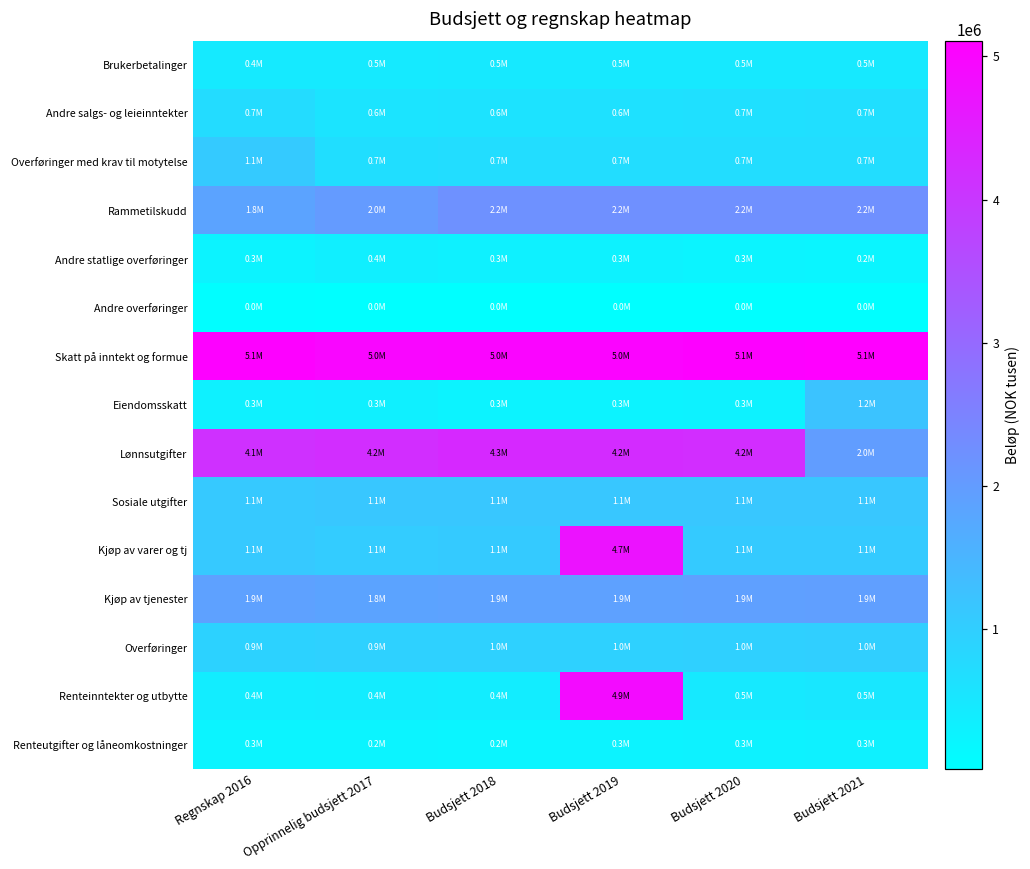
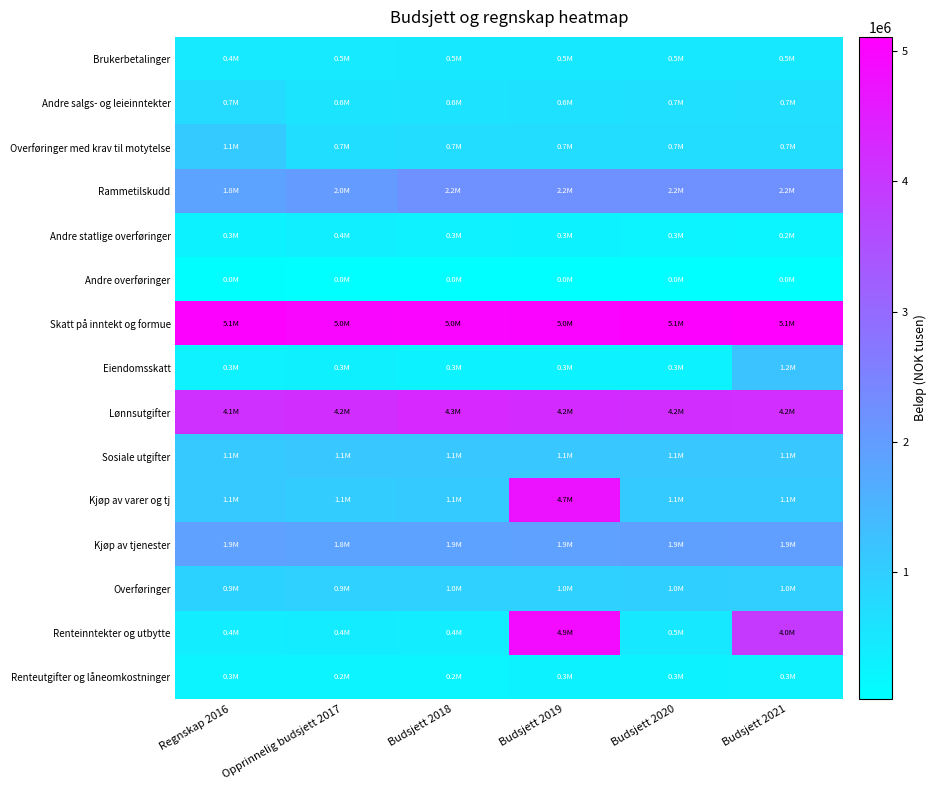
  {
    "Brukerbetalinger": {
      "Regnskap 2016": "0.4M",
      "Opprinnelig budsjett 2017": "0.5M",
      "Budsjett 2018": "0.5M",
      "Budsjett 2019": "0.5M",
      "Budsjett 2020": "0.5M",
      "Budsjett 2021": "0.5M"
    },
    "Andre salgs- og leieinntekter": {
      "Regnskap 2016": "0.7M",
      "Opprinnelig budsjett 2017": "0.6M",
      "Budsjett 2018": "0.6M",
      "Budsjett 2019": "0.6M",
      "Budsjett 2020": "0.7M",
      "Budsjett 2021": "0.7M"
    },
    "Overføringer med krav til motytelse": {
      "Regnskap 2016": "1.1M",
      "Opprinnelig budsjett 2017": "0.7M",
      "Budsjett 2018": "0.7M",
      "Budsjett 2019": "0.7M",
      "Budsjett 2020": "0.7M",
      "Budsjett 2021": "0.7M"
    },
    "Rammetilskudd": {
      "Regnskap 2016": "1.8M",
      "Opprinnelig budsjett 2017": "2.0M",
      "Budsjett 2018": "2.2M",
      "Budsjett 2019": "2.2M",
      "Budsjett 2020": "2.2M",
      "Budsjett 2021": "2.2M"
    },
    "Andre statlige overføringer": {
      "Regnskap 2016": "0.3M",
      "Opprinnelig budsjett 2017": "0.4M",
      "Budsjett 2018": "0.3M",
      "Budsjett 2019": "0.3M",
      "Budsjett 2020": "0.3M",
      "Budsjett 2021": "0.2M"
    },
    "Andre overføringer": {
      "Regnskap 2016": "0.0M",
      "Opprinnelig budsjett 2017": "0.0M",
      "Budsjett 2018": "0.0M",
      "Budsjett 2019": "0.0M",
      "Budsjett 2020": "0.0M",
      "Budsjett 2021": "0.0M"
    },
    "Skatt på inntekt og formue": {
      "Regnskap 2016": "5.1M",
      "Opprinnelig budsjett 2017": "5.0M",
      "Budsjett 2018": "5.0M",
      "Budsjett 2019": "5.0M",
      "Budsjett 2020": "5.1M",
      "Budsjett 2021": "5.1M"
    },
    "Eiendomsskatt": {
      "Regnskap 2016": "0.3M",
      "Opprinnelig budsjett 2017": "0.3M",
      "Budsjett 2018": "0.3M",
      "Budsjett 2019": "0.3M",
      "Budsjett 2020": "0.3M",
      "Budsjett 2021": "1.2M"
    },
    "Lønnsutgifter": {
      "Regnskap 2016": "4.1M",
      "Opprinnelig budsjett 2017": "4.2M",
      "Budsjett 2018": "4.3M",
      "Budsjett 2019": "4.2M",
      "Budsjett 2020": "4.2M",
-     "Budsjett 2021": "2.0M"
+     "Budsjett 2021": "4.2M"
    },
    "Sosiale utgifter": {
      "Regnskap 2016": "1.1M",
      "Opprinnelig budsjett 2017": "1.1M",
      "Budsjett 2018": "1.1M",
      "Budsjett 2019": "1.1M",
      "Budsjett 2020": "1.1M",
      "Budsjett 2021": "1.1M"
    },
    "Kjøp av varer og tj": {
      "Regnskap 2016": "1.1M",
      "Opprinnelig budsjett 2017": "1.1M",
      "Budsjett 2018": "1.1M",
      "Budsjett 2019": "4.7M",
      "Budsjett 2020": "1.1M",
      "Budsjett 2021": "1.1M"
    },
    "Kjøp av tjenester": {
      "Regnskap 2016": "1.9M",
      "Opprinnelig budsjett 2017": "1.8M",
      "Budsjett 2018": "1.9M",
      "Budsjett 2019": "1.9M",
      "Budsjett 2020": "1.9M",
      "Budsjett 2021": "1.9M"
    },
    "Overføringer": {
      "Regnskap 2016": "0.9M",
      "Opprinnelig budsjett 2017": "0.9M",
      "Budsjett 2018": "1.0M",
      "Budsjett 2019": "1.0M",
      "Budsjett 2020": "1.0M",
      "Budsjett 2021": "1.0M"
    },
    "Renteinntekter og utbytte": {
      "Regnskap 2016": "0.4M",
      "Opprinnelig budsjett 2017": "0.4M",
      "Budsjett 2018": "0.4M",
      "Budsjett 2019": "4.9M",
      "Budsjett 2020": "0.5M",
-     "Budsjett 2021": "0.5M"
+     "Budsjett 2021": "4.0M"
    },
    "Renteutgifter og låneomkostninger": {
      "Regnskap 2016": "0.3M",
      "Opprinnelig budsjett 2017": "0.2M",
      "Budsjett 2018": "0.2M",
      "Budsjett 2019": "0.3M",
      "Budsjett 2020": "0.3M",
      "Budsjett 2021": "0.3M"
    }
  }
